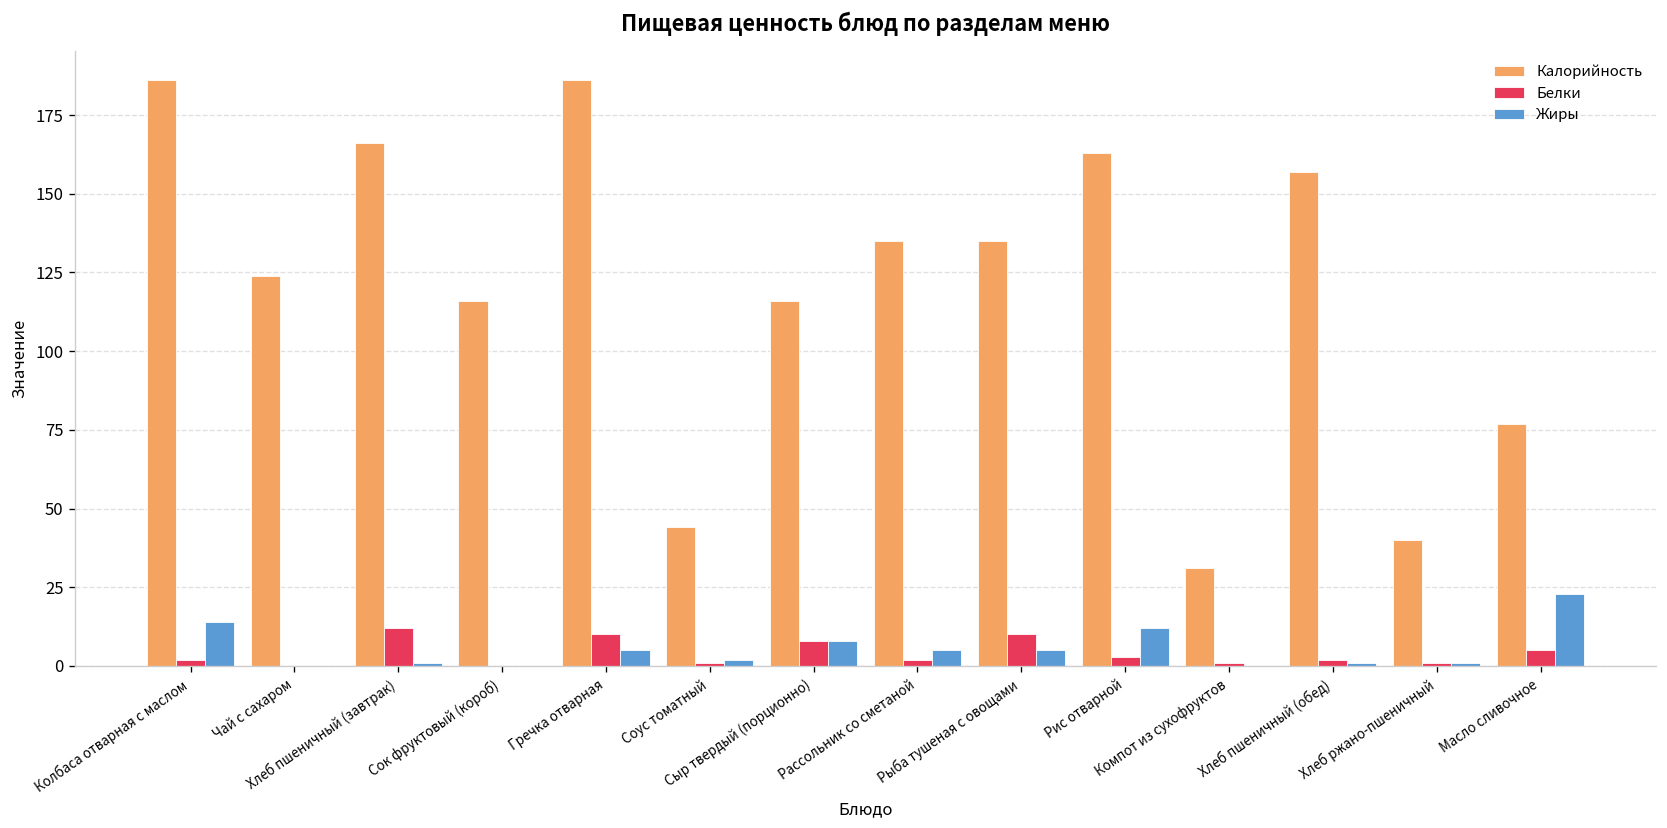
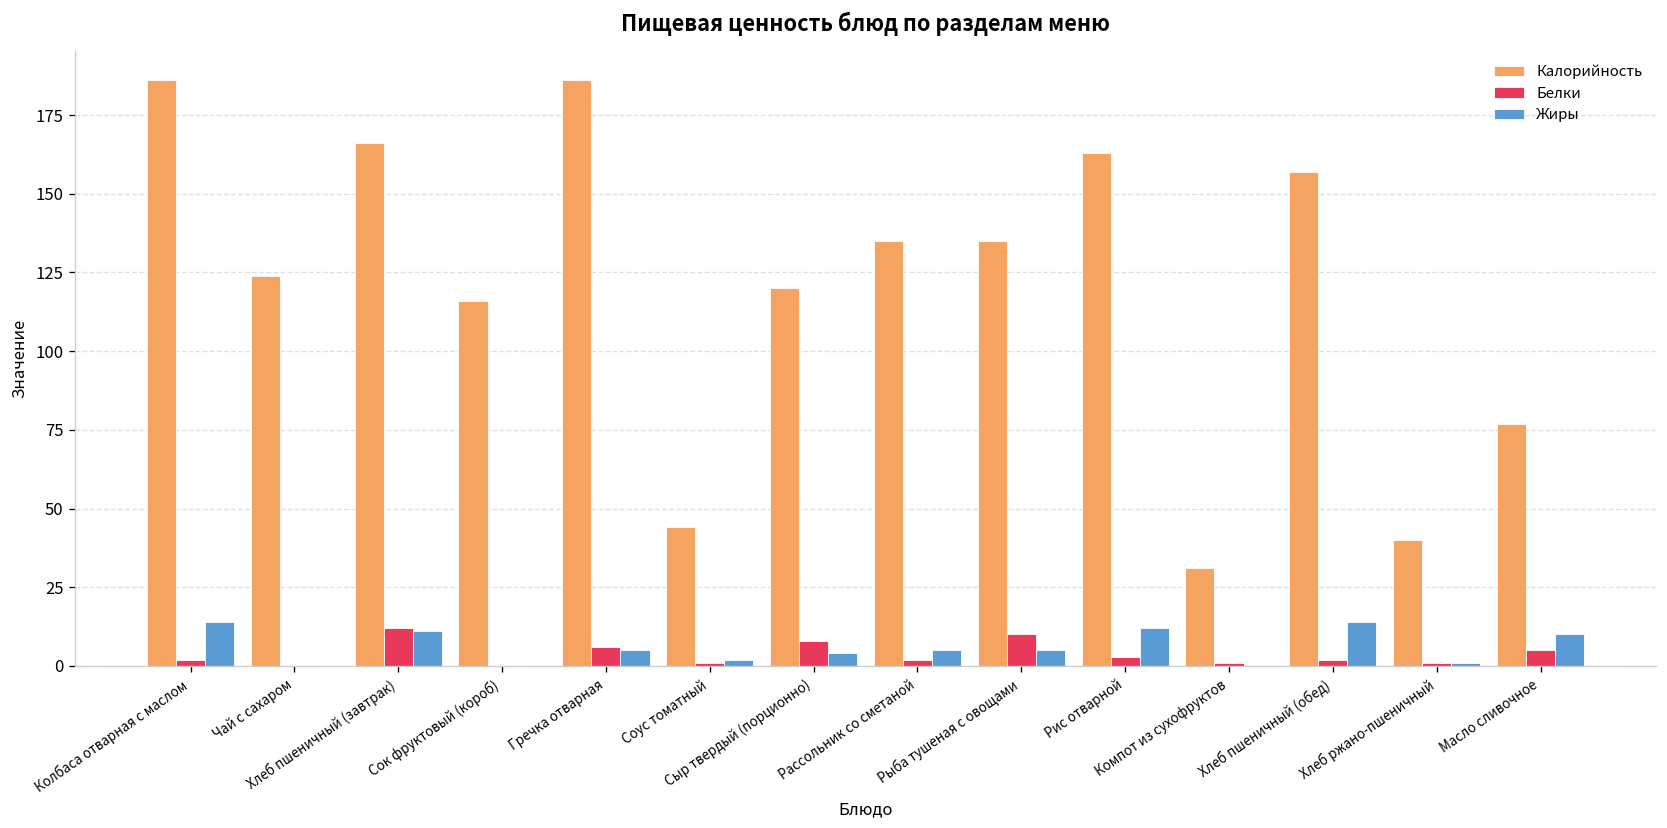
  {
    "Калорийность": {
      "Колбаса отварная с маслом": 186,
      "Чай с сахаром": 124,
      "Хлеб пшеничный (завтрак)": 166,
      "Сок фруктовый (короб)": 116,
      "Гречка отварная": 186,
      "Соус томатный": 44,
-     "Сыр твердый (порционно)": 116,
+     "Сыр твердый (порционно)": 120,
      "Рассольник со сметаной": 135,
      "Рыба тушеная с овощами": 135,
      "Рис отварной": 163,
      "Компот из сухофруктов": 31,
      "Хлеб пшеничный (обед)": 157,
      "Хлеб ржано-пшеничный": 40,
      "Масло сливочное": 77
    },
    "Белки": {
      "Колбаса отварная с маслом": 2,
      "Чай с сахаром": 0,
      "Хлеб пшеничный (завтрак)": 12,
      "Сок фруктовый (короб)": 0,
-     "Гречка отварная": 10,
+     "Гречка отварная": 6,
      "Соус томатный": 1,
      "Сыр твердый (порционно)": 8,
      "Рассольник со сметаной": 2,
      "Рыба тушеная с овощами": 10,
      "Рис отварной": 3,
      "Компот из сухофруктов": 1,
      "Хлеб пшеничный (обед)": 2,
      "Хлеб ржано-пшеничный": 1,
      "Масло сливочное": 5
    },
    "Жиры": {
      "Колбаса отварная с маслом": 14,
      "Чай с сахаром": 0,
-     "Хлеб пшеничный (завтрак)": 1,
+     "Хлеб пшеничный (завтрак)": 11,
      "Сок фруктовый (короб)": 0,
      "Гречка отварная": 5,
      "Соус томатный": 2,
-     "Сыр твердый (порционно)": 8,
+     "Сыр твердый (порционно)": 4,
      "Рассольник со сметаной": 5,
      "Рыба тушеная с овощами": 5,
      "Рис отварной": 12,
      "Компот из сухофруктов": 0,
-     "Хлеб пшеничный (обед)": 1,
+     "Хлеб пшеничный (обед)": 14,
      "Хлеб ржано-пшеничный": 1,
-     "Масло сливочное": 23
+     "Масло сливочное": 10
    }
  }
